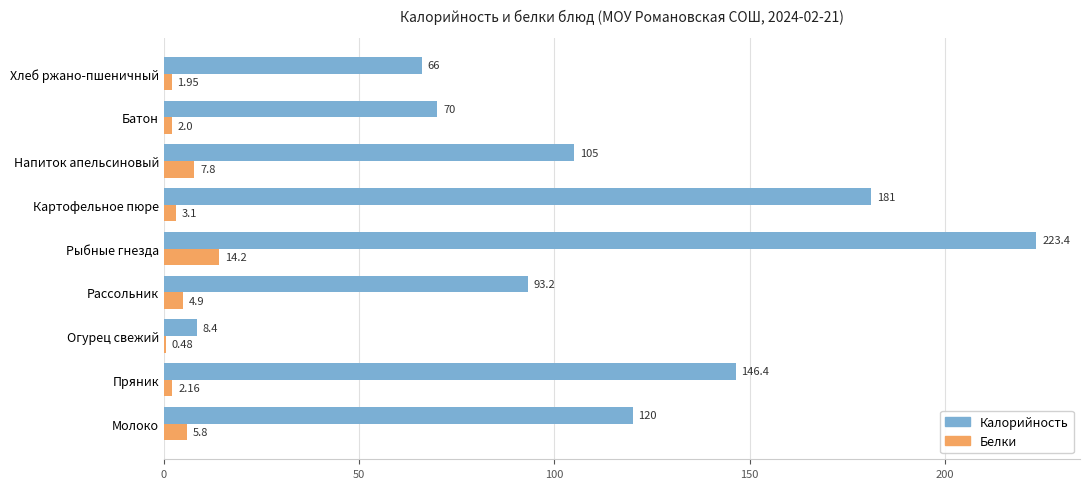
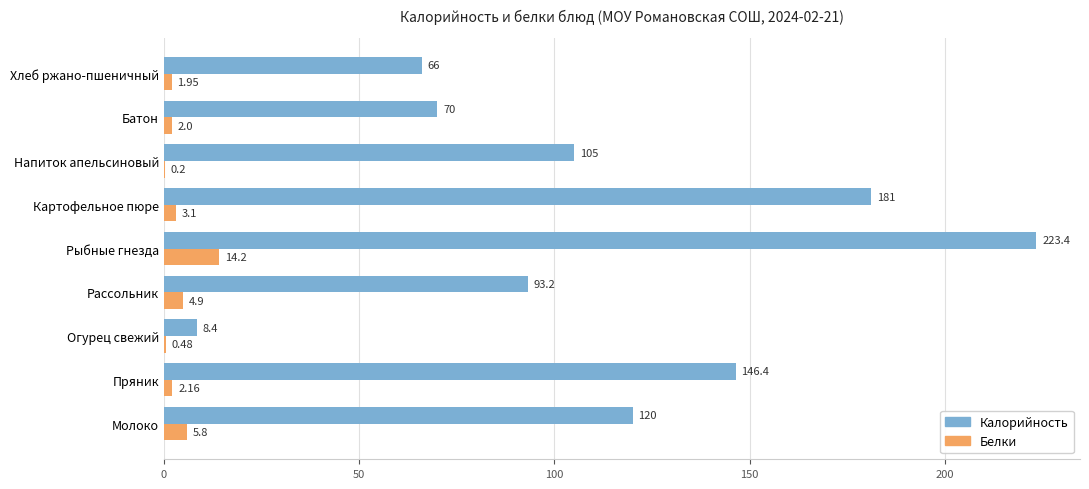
  {
    "Калорийность": {
      "Хлеб ржано-пшеничный": 66,
      "Батон": 70,
      "Напиток апельсиновый": 105,
      "Картофельное пюре": 181,
      "Рыбные гнезда": 223.4,
      "Рассольник": 93.2,
      "Огурец свежий": 8.4,
      "Пряник": 146.4,
      "Молоко": 120
    },
    "Белки": {
      "Хлеб ржано-пшеничный": 1.95,
      "Батон": 2.0,
-     "Напиток апельсиновый": 7.8,
+     "Напиток апельсиновый": 0.2,
      "Картофельное пюре": 3.1,
      "Рыбные гнезда": 14.2,
      "Рассольник": 4.9,
      "Огурец свежий": 0.48,
      "Пряник": 2.16,
      "Молоко": 5.8
    }
  }
